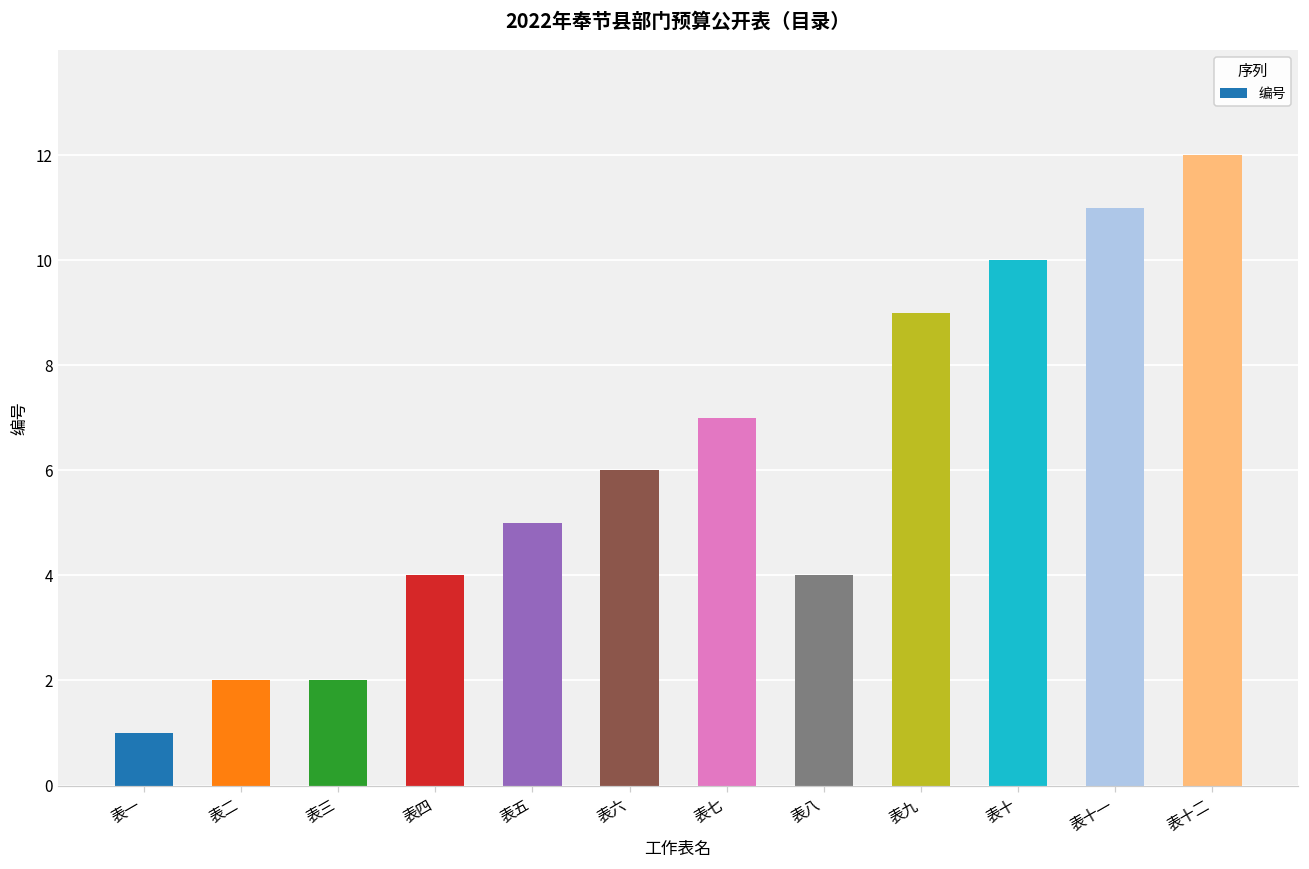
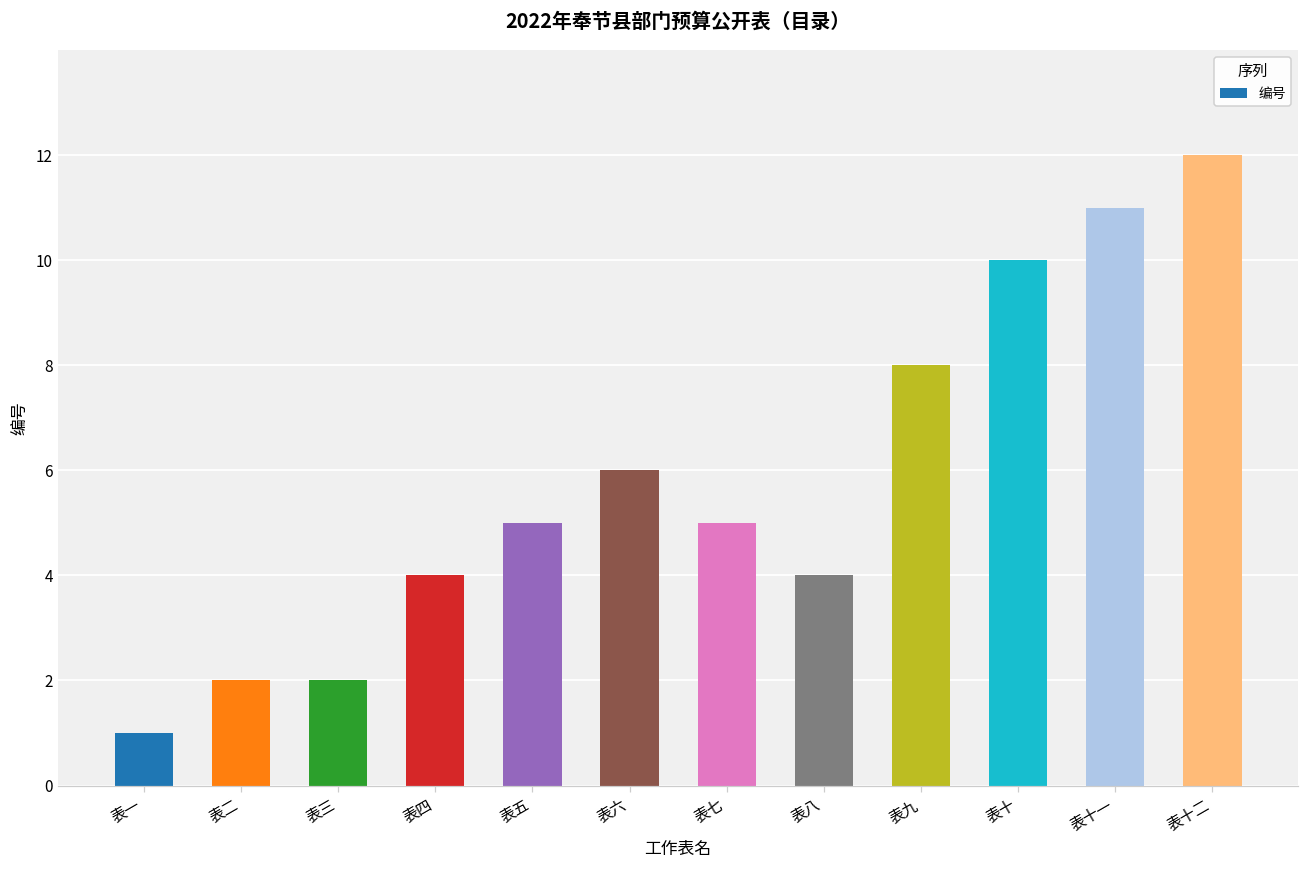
  {
    "表一": 1,
    "表二": 2,
    "表三": 2,
    "表四": 4,
    "表五": 5,
    "表六": 6,
-   "表七": 7,
+   "表七": 5,
    "表八": 4,
-   "表九": 9,
+   "表九": 8,
    "表十": 10,
    "表十一": 11,
    "表十二": 12
  }
